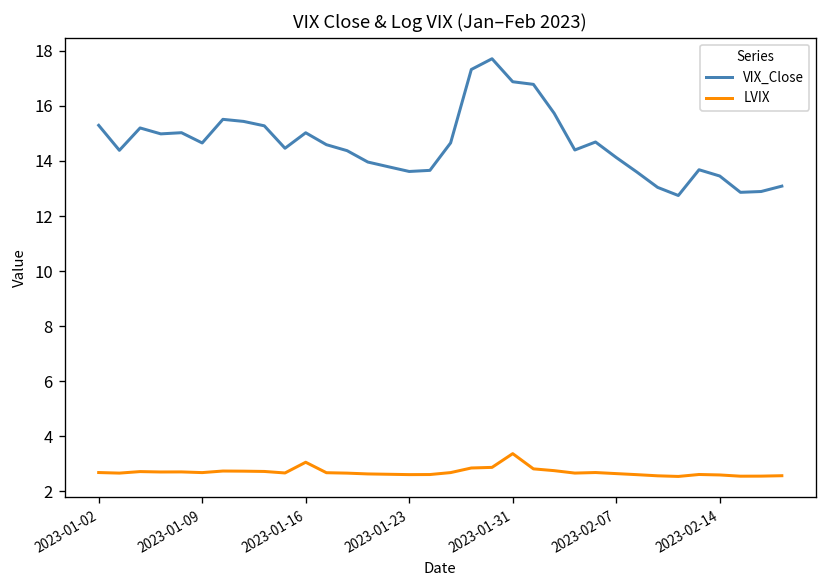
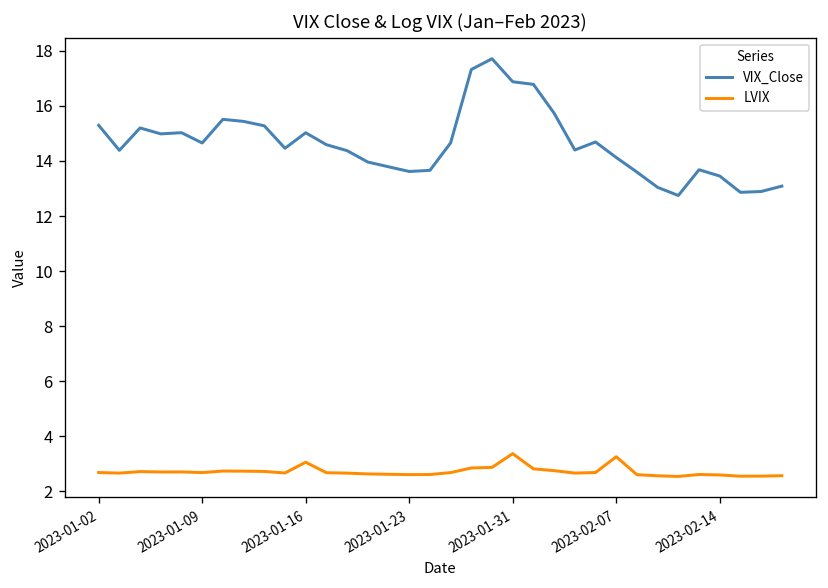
  {
    "VIX_Close": {
      "2023-01-02": 15.3,
      "2023-01-09": 14.7,
      "2023-01-16": 15.0,
      "2023-01-23": 13.6,
      "2023-01-31": 16.9,
      "2023-02-07": 14.1,
      "2023-02-14": 13.5
    },
    "LVIX": {
      "2023-01-02": 2.7,
      "2023-01-09": 2.7,
      "2023-01-16": 3.1,
      "2023-01-23": 2.6,
      "2023-01-31": 3.4,
-     "2023-02-07": 2.6,
+     "2023-02-07": 3.3,
      "2023-02-14": 2.6
    }
  }
